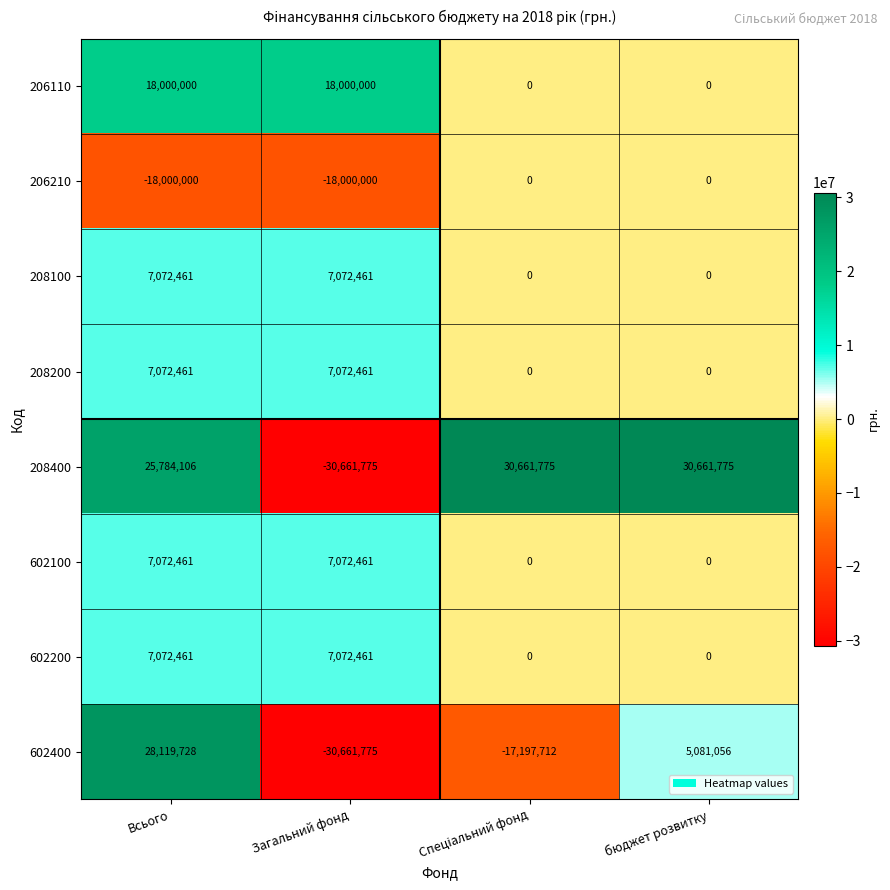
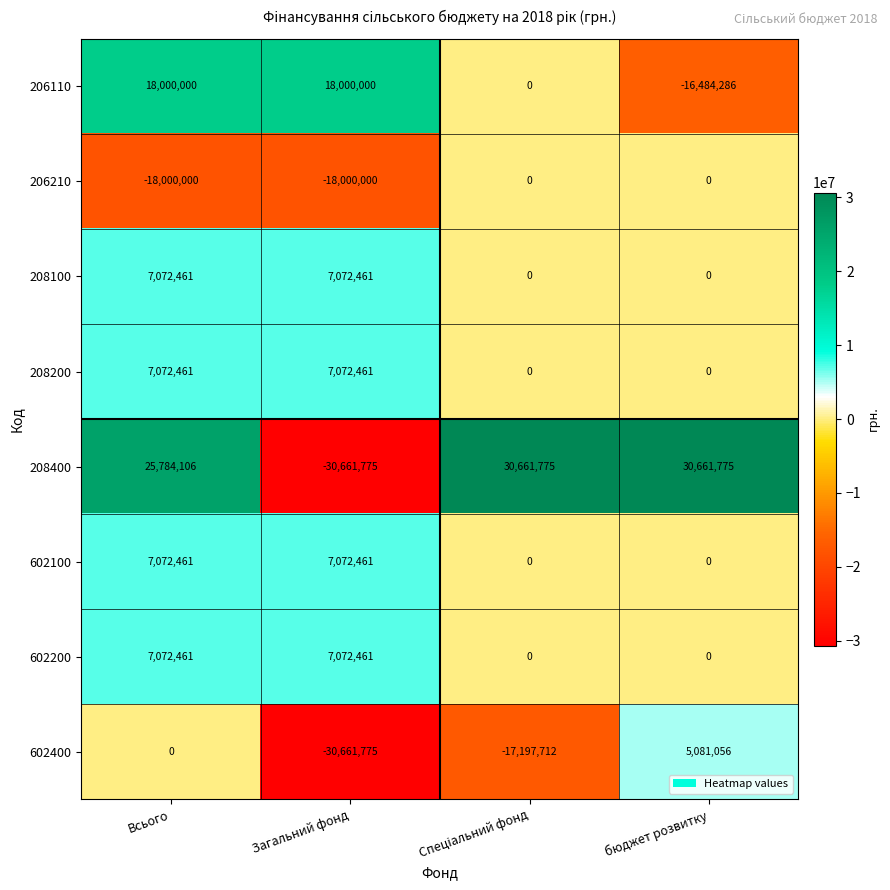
  {
    "206110": {
      "Всього": "18,000,000",
      "Загальний фонд": "18,000,000",
      "Спеціальний фонд": "0",
-     "бюджет розвитку": "0"
+     "бюджет розвитку": "-16,484,286"
    },
    "206210": {
      "Всього": "-18,000,000",
      "Загальний фонд": "-18,000,000",
      "Спеціальний фонд": "0",
      "бюджет розвитку": "0"
    },
    "208100": {
      "Всього": "7,072,461",
      "Загальний фонд": "7,072,461",
      "Спеціальний фонд": "0",
      "бюджет розвитку": "0"
    },
    "208200": {
      "Всього": "7,072,461",
      "Загальний фонд": "7,072,461",
      "Спеціальний фонд": "0",
      "бюджет розвитку": "0"
    },
    "208400": {
      "Всього": "25,784,106",
      "Загальний фонд": "-30,661,775",
      "Спеціальний фонд": "30,661,775",
      "бюджет розвитку": "30,661,775"
    },
    "602100": {
      "Всього": "7,072,461",
      "Загальний фонд": "7,072,461",
      "Спеціальний фонд": "0",
      "бюджет розвитку": "0"
    },
    "602200": {
      "Всього": "7,072,461",
      "Загальний фонд": "7,072,461",
      "Спеціальний фонд": "0",
      "бюджет розвитку": "0"
    },
    "602400": {
-     "Всього": "28,119,728",
+     "Всього": "0",
      "Загальний фонд": "-30,661,775",
      "Спеціальний фонд": "-17,197,712",
      "бюджет розвитку": "5,081,056"
    }
  }
